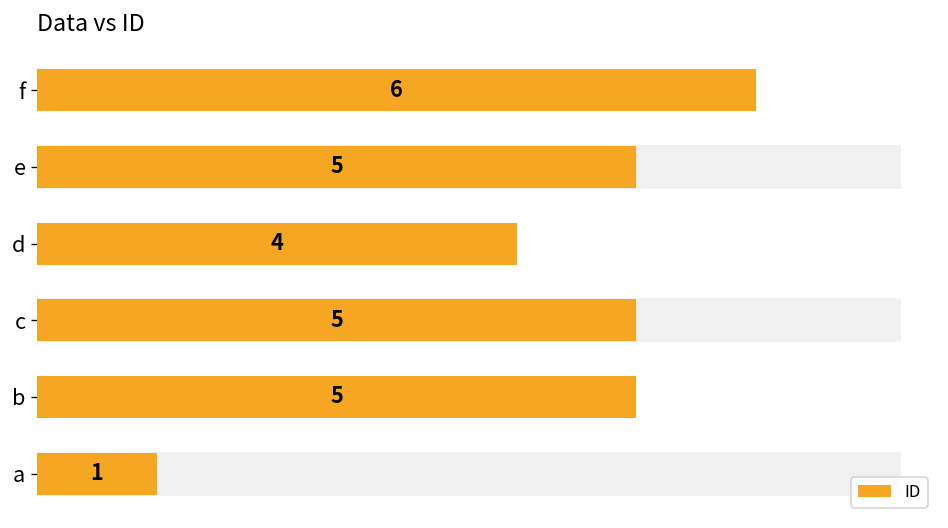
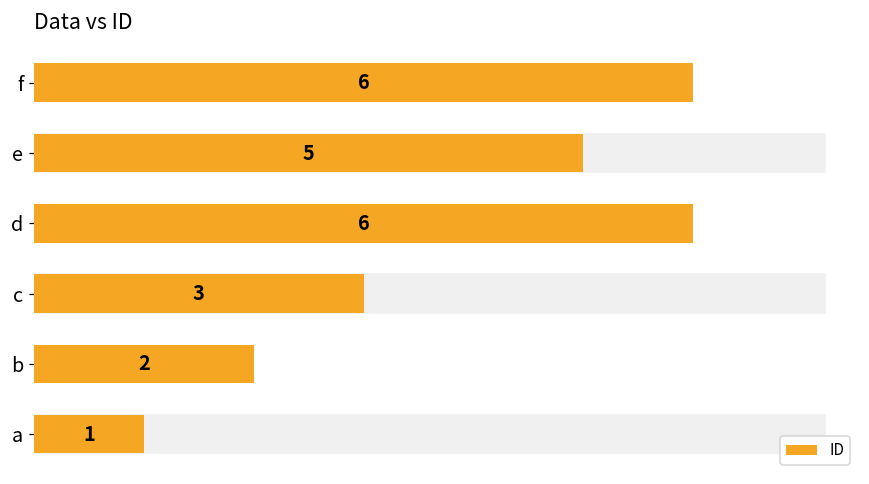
  {
    "f": 6,
    "e": 5,
-   "d": 4,
-   "c": 5,
-   "b": 5,
+   "d": 6,
+   "c": 3,
+   "b": 2,
    "a": 1
  }
